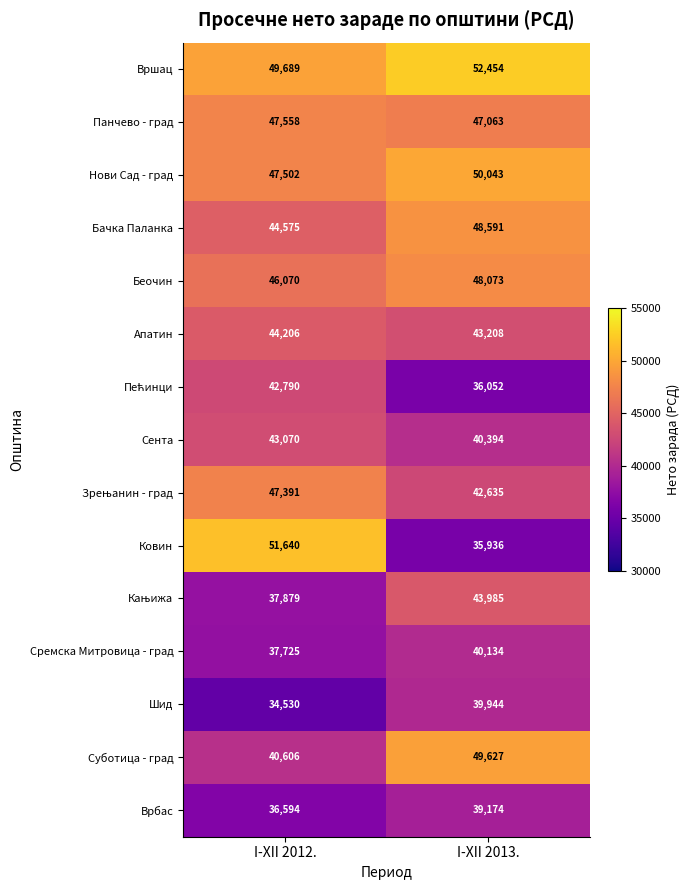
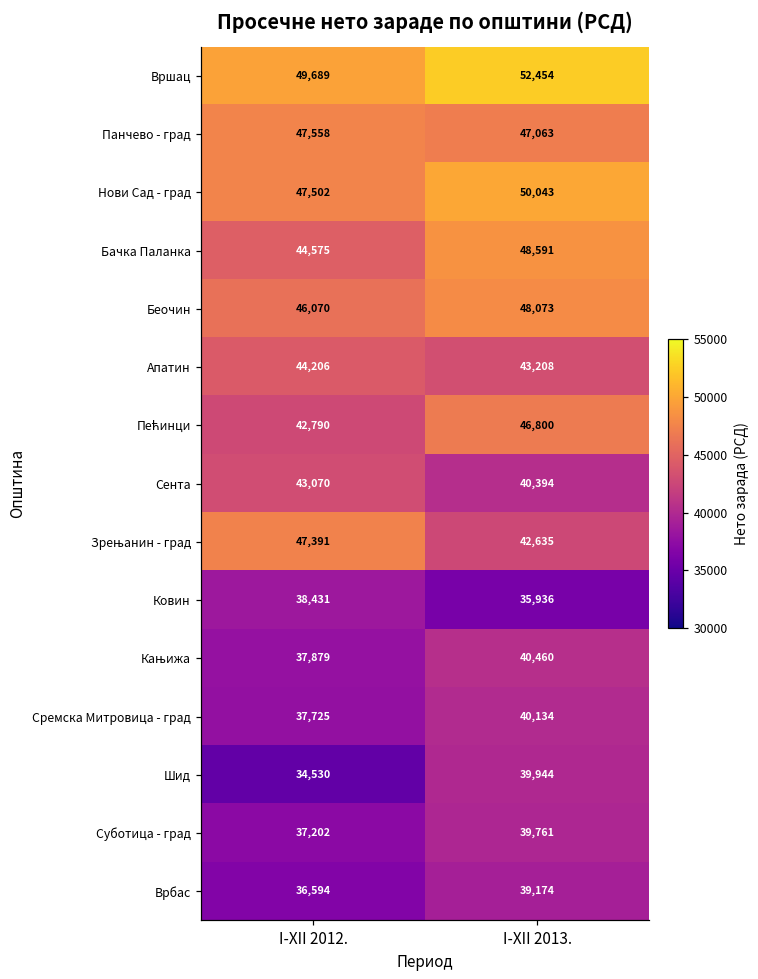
  {
    "Вршац": {
      "I-XII 2012.": "49,689",
      "I-XII 2013.": "52,454"
    },
    "Панчево - град": {
      "I-XII 2012.": "47,558",
      "I-XII 2013.": "47,063"
    },
    "Нови Сад - град": {
      "I-XII 2012.": "47,502",
      "I-XII 2013.": "50,043"
    },
    "Бачка Паланка": {
      "I-XII 2012.": "44,575",
      "I-XII 2013.": "48,591"
    },
    "Беочин": {
      "I-XII 2012.": "46,070",
      "I-XII 2013.": "48,073"
    },
    "Апатин": {
      "I-XII 2012.": "44,206",
      "I-XII 2013.": "43,208"
    },
    "Пећинци": {
      "I-XII 2012.": "42,790",
-     "I-XII 2013.": "36,052"
+     "I-XII 2013.": "46,800"
    },
    "Сента": {
      "I-XII 2012.": "43,070",
      "I-XII 2013.": "40,394"
    },
    "Зрењанин - град": {
      "I-XII 2012.": "47,391",
      "I-XII 2013.": "42,635"
    },
    "Ковин": {
-     "I-XII 2012.": "51,640",
+     "I-XII 2012.": "38,431",
      "I-XII 2013.": "35,936"
    },
    "Кањижа": {
      "I-XII 2012.": "37,879",
-     "I-XII 2013.": "43,985"
+     "I-XII 2013.": "40,460"
    },
    "Сремска Митровица - град": {
      "I-XII 2012.": "37,725",
      "I-XII 2013.": "40,134"
    },
    "Шид": {
      "I-XII 2012.": "34,530",
      "I-XII 2013.": "39,944"
    },
    "Суботица - град": {
-     "I-XII 2012.": "40,606",
-     "I-XII 2013.": "49,627"
+     "I-XII 2012.": "37,202",
+     "I-XII 2013.": "39,761"
    },
    "Врбас": {
      "I-XII 2012.": "36,594",
      "I-XII 2013.": "39,174"
    }
  }
